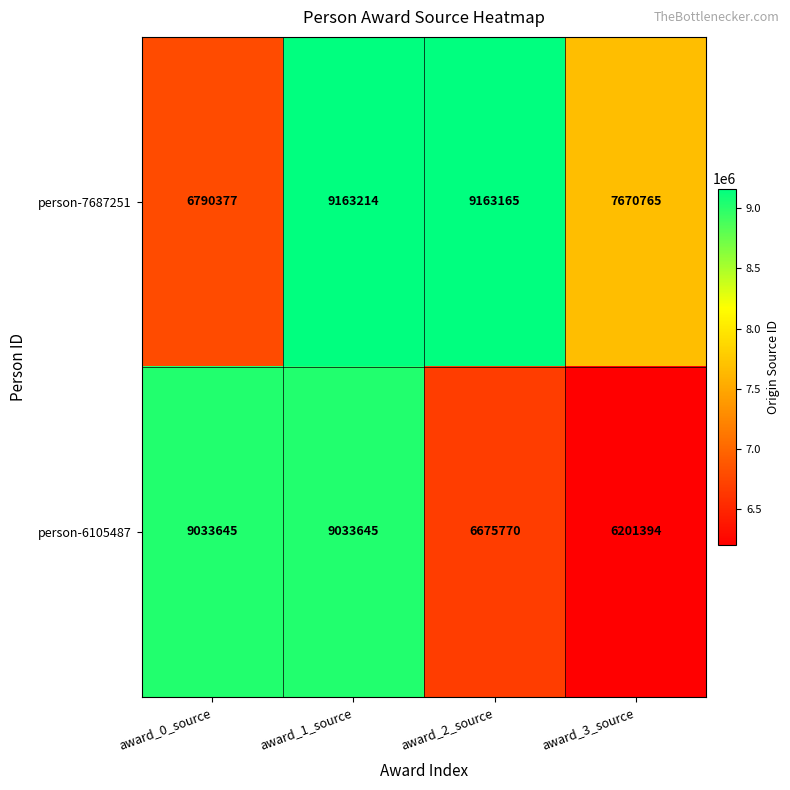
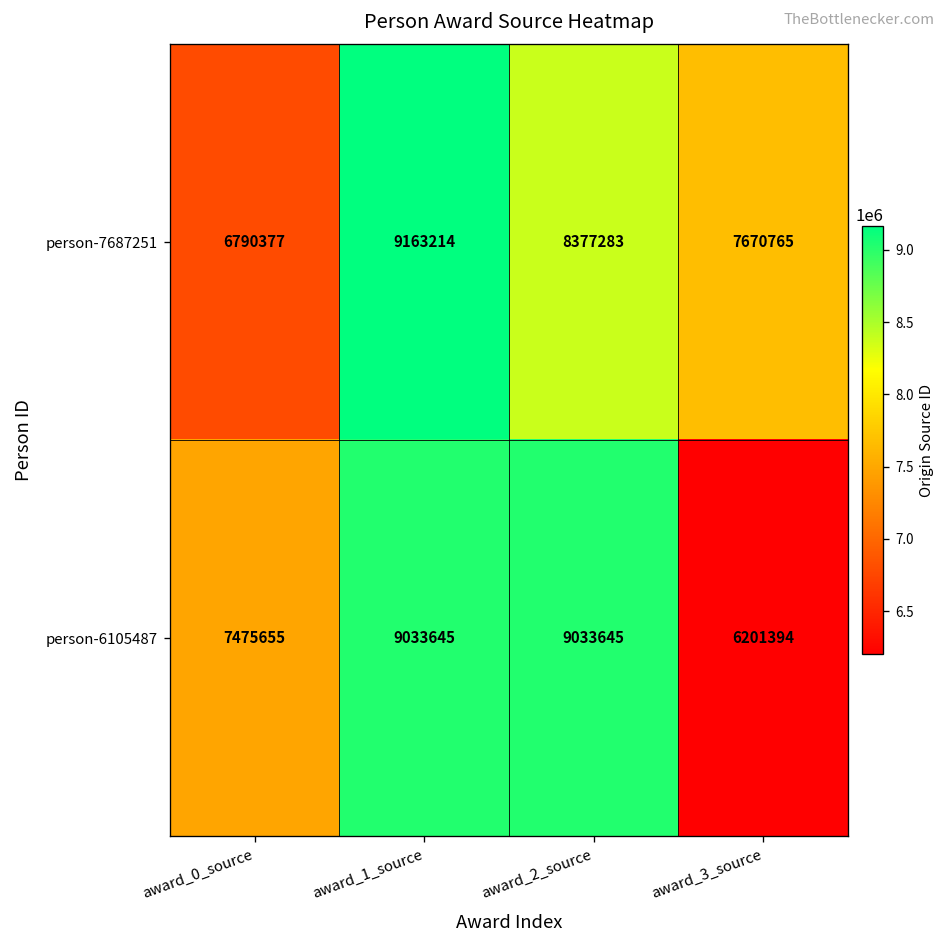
  {
    "person-7687251": {
      "award_0_source": 6790377,
      "award_1_source": 9163214,
-     "award_2_source": 9163165,
+     "award_2_source": 8377283,
      "award_3_source": 7670765
    },
    "person-6105487": {
-     "award_0_source": 9033645,
+     "award_0_source": 7475655,
      "award_1_source": 9033645,
-     "award_2_source": 6675770,
+     "award_2_source": 9033645,
      "award_3_source": 6201394
    }
  }
